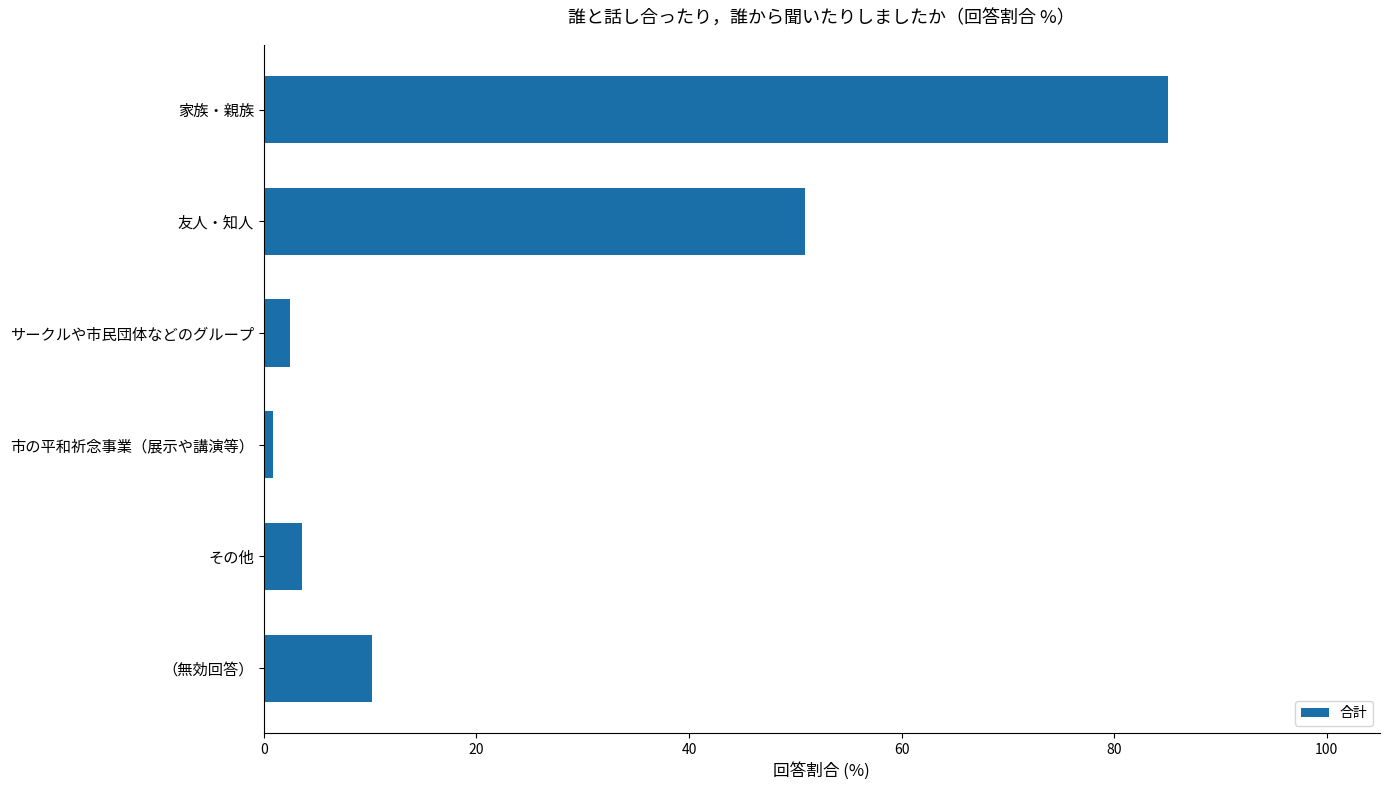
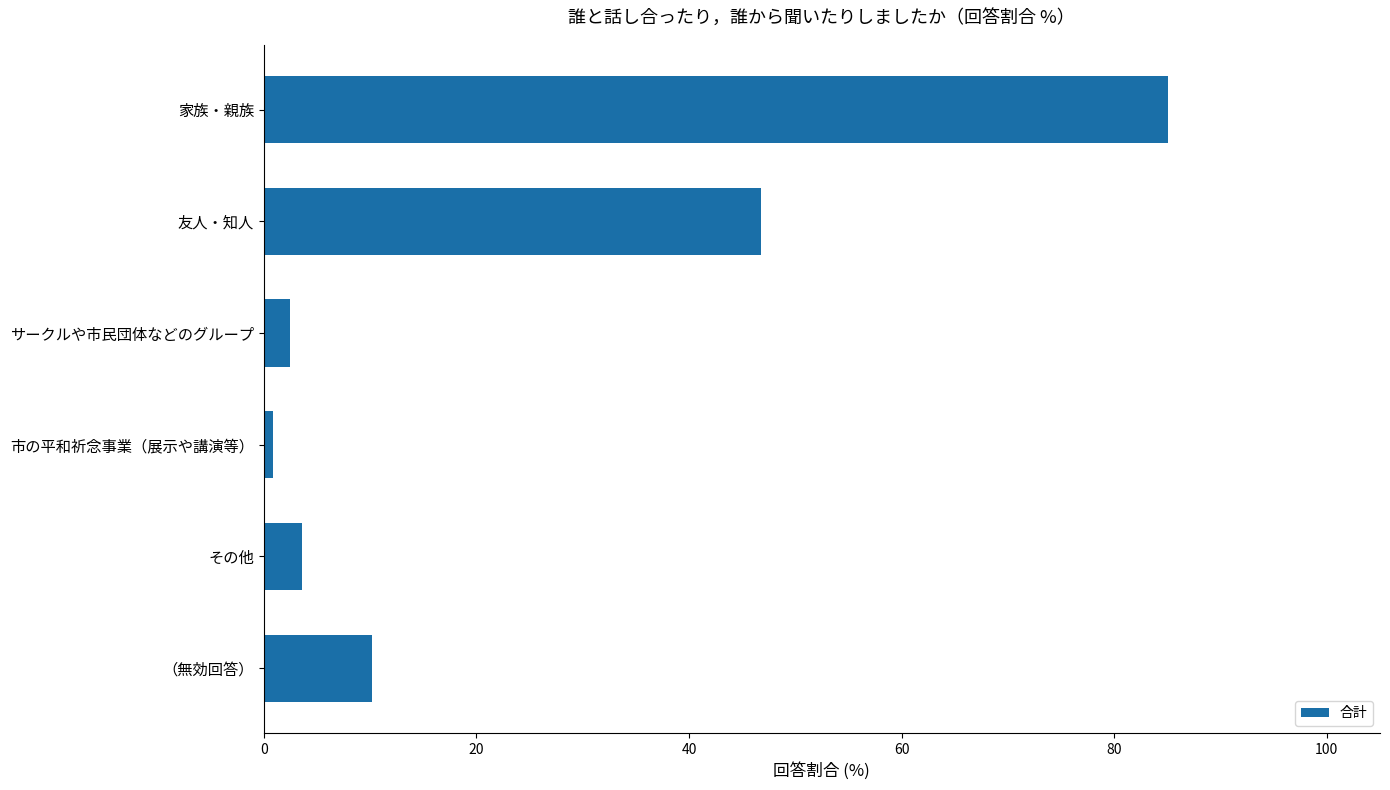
  {
    "家族・親族": 85.1,
-   "友人・知人": 50.9,
+   "友人・知人": 46.8,
    "サークルや市民団体などのグループ": 2.5,
    "市の平和祈念事業（展示や講演等）": 0.9,
    "その他": 3.6,
    "（無効回答）": 10.2
  }
